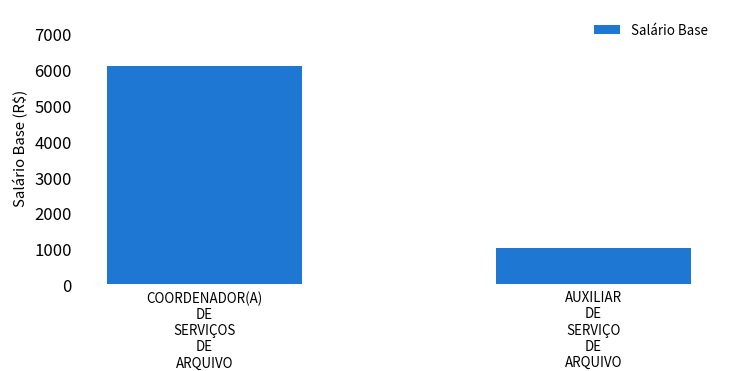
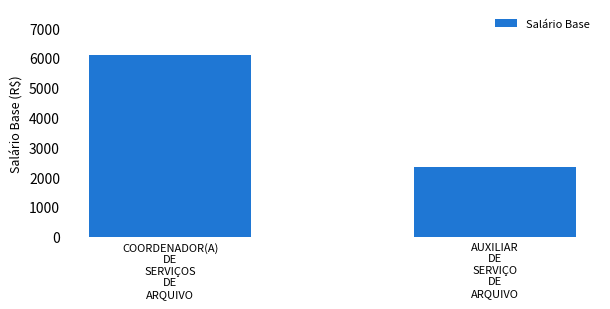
  {
    "COORDENADOR(A) DE SERVIÇOS DE ARQUIVO": 6100,
-   "AUXILIAR DE SERVIÇO DE ARQUIVO": 1000
+   "AUXILIAR DE SERVIÇO DE ARQUIVO": 2300
  }
